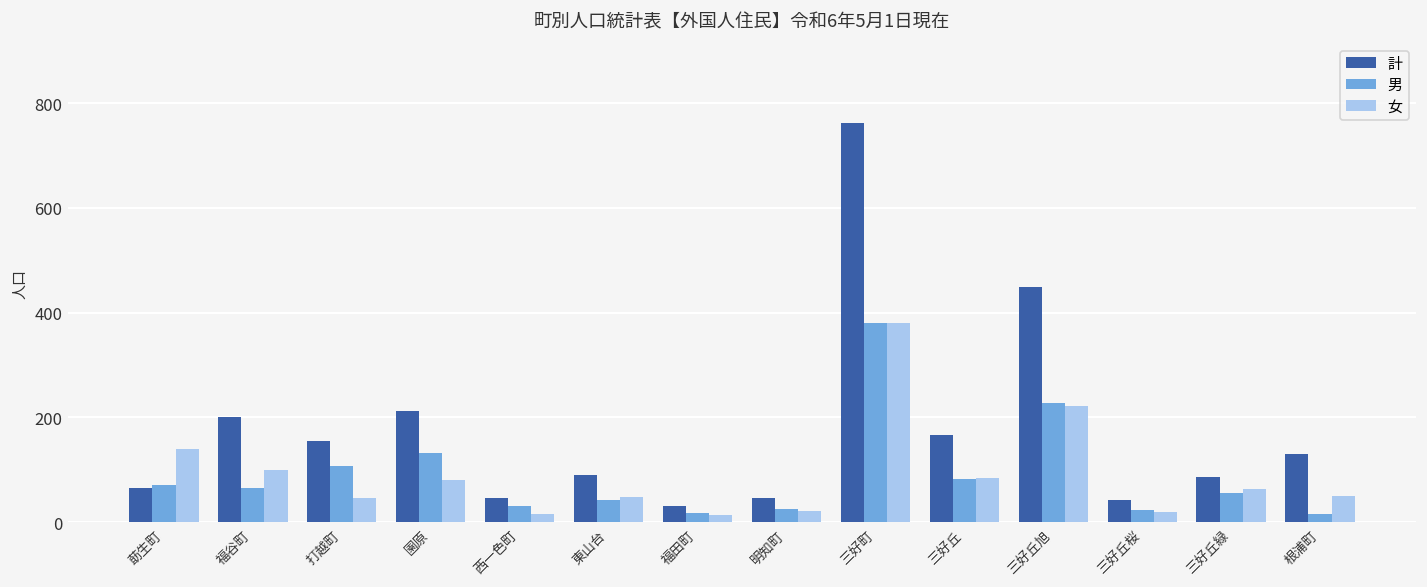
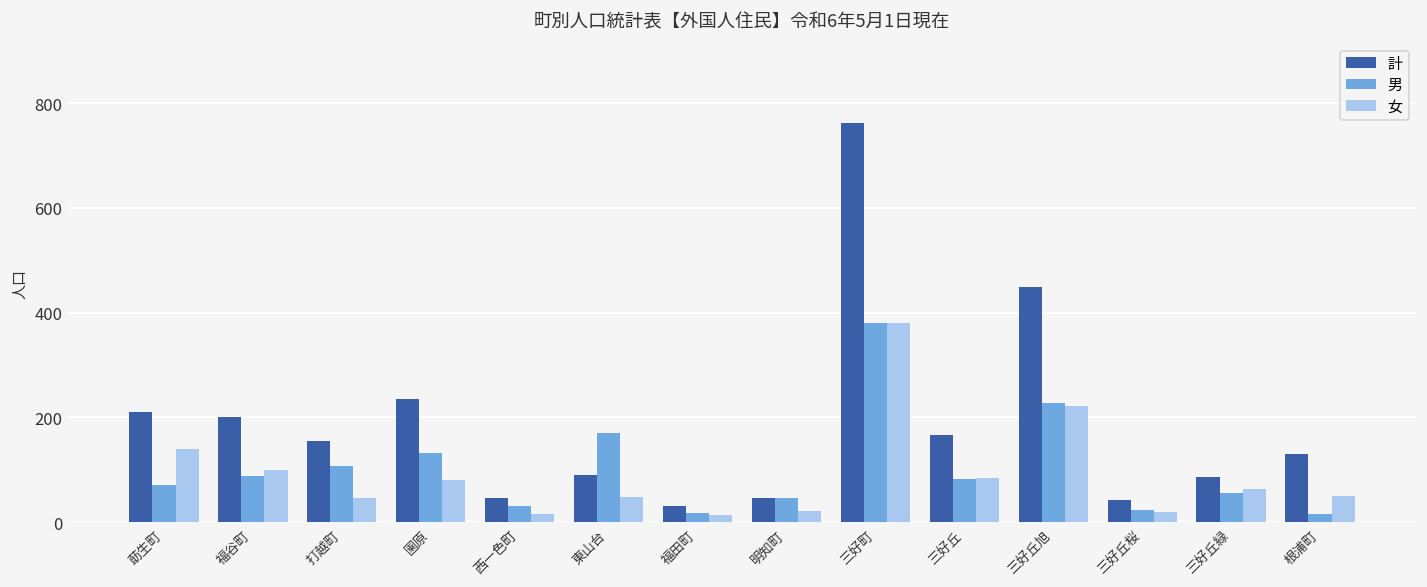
  {
    "計": {
-     "莇生町": 70,
+     "莇生町": 210,
      "福谷町": 200,
      "打越町": 160,
-     "園原": 210,
+     "園原": 240,
      "西一色町": 50,
      "東山台": 90,
      "福田町": 30,
      "明知町": 50,
      "三好町": 760,
      "三好丘": 170,
      "三好丘旭": 450,
      "三好丘桜": 40,
      "三好丘緑": 90,
      "根浦町": 130
    },
    "男": {
      "莇生町": 70,
-     "福谷町": 70,
+     "福谷町": 90,
      "打越町": 110,
      "園原": 130,
      "西一色町": 30,
-     "東山台": 40,
+     "東山台": 170,
      "福田町": 20,
-     "明知町": 30,
+     "明知町": 50,
      "三好町": 380,
      "三好丘": 80,
      "三好丘旭": 230,
      "三好丘桜": 20,
      "三好丘緑": 60,
      "根浦町": 20
    },
    "女": {
      "莇生町": 140,
      "福谷町": 100,
      "打越町": 50,
      "園原": 80,
      "西一色町": 20,
      "東山台": 50,
      "福田町": 10,
      "明知町": 20,
      "三好町": 380,
      "三好丘": 80,
      "三好丘旭": 220,
      "三好丘桜": 20,
      "三好丘緑": 60,
      "根浦町": 50
    }
  }
